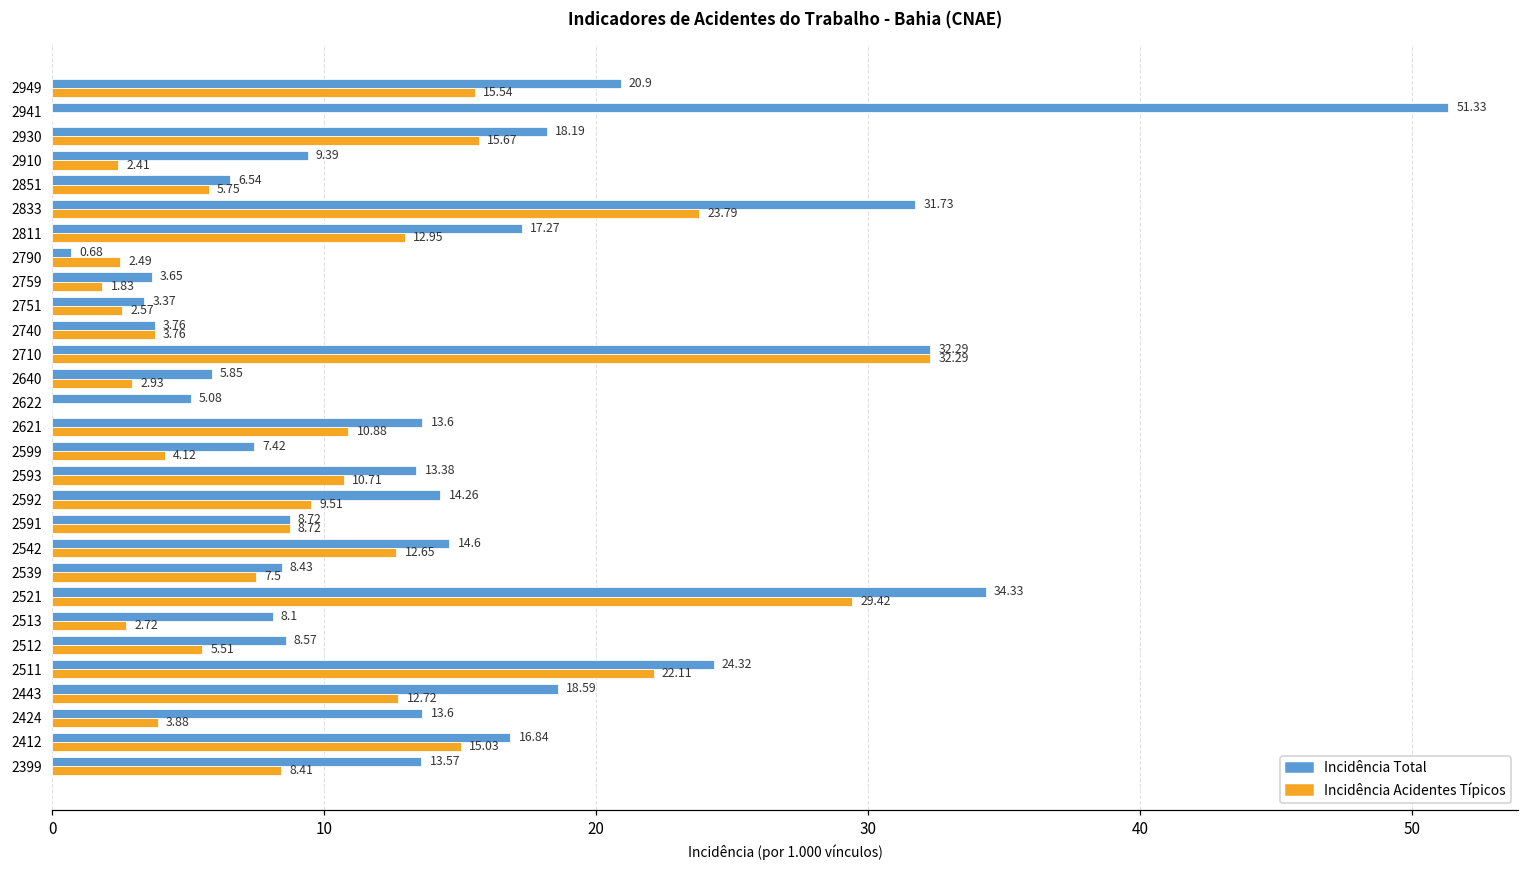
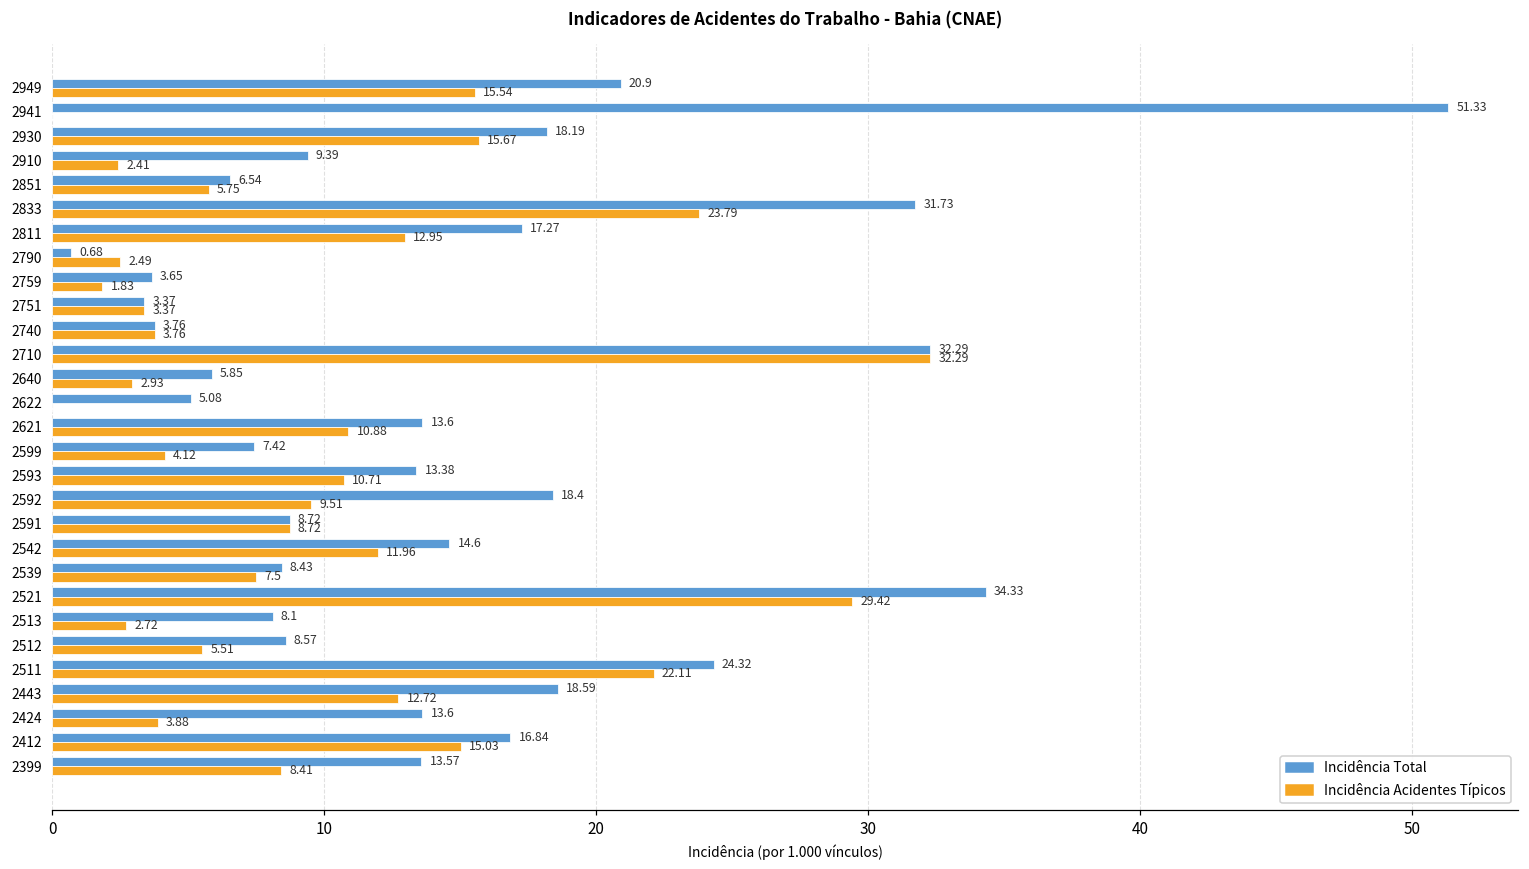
  {
    "Incidência Total": {
      "2949": 20.9,
      "2941": 51.33,
      "2930": 18.19,
      "2910": 9.39,
      "2851": 6.54,
      "2833": 31.73,
      "2811": 17.27,
      "2790": 0.68,
      "2759": 3.65,
      "2751": 3.37,
      "2640": 5.85,
      "2622": 5.08,
      "2621": 13.6,
      "2599": 7.42,
      "2593": 13.38,
-     "2592": 14.26,
+     "2592": 18.4,
      "2542": 14.6,
      "2539": 8.43,
      "2521": 34.33,
      "2513": 8.1,
      "2512": 8.57,
      "2511": 24.32,
      "2443": 18.59,
      "2424": 13.6,
      "2412": 16.84,
      "2399": 13.57
    },
    "Incidência Acidentes Típicos": {
      "2949": 15.54,
      "2930": 15.67,
      "2910": 2.41,
      "2851": 5.75,
      "2833": 23.79,
      "2811": 12.95,
      "2790": 2.49,
      "2759": 1.83,
-     "2751": 2.57,
+     "2751": 3.37,
      "2640": 2.93,
      "2621": 10.88,
      "2599": 4.12,
      "2593": 10.71,
      "2592": 9.51,
-     "2542": 12.65,
+     "2542": 11.96,
      "2539": 7.5,
      "2521": 29.42,
      "2513": 2.72,
      "2512": 5.51,
      "2511": 22.11,
      "2443": 12.72,
      "2424": 3.88,
      "2412": 15.03,
      "2399": 8.41
    }
  }
